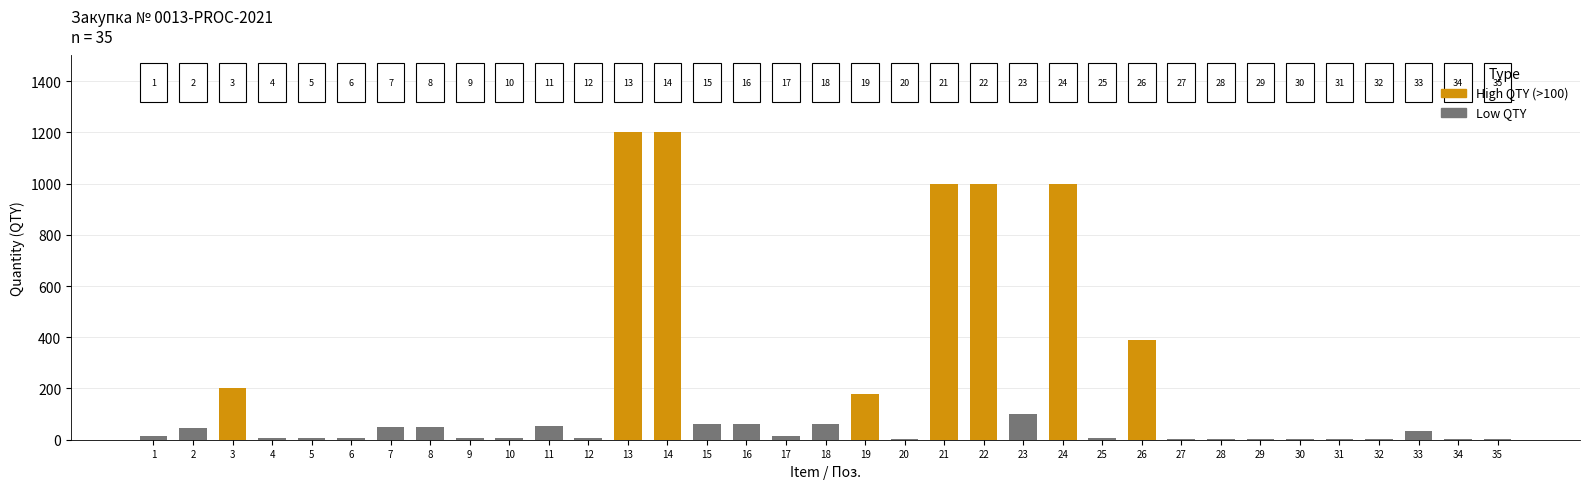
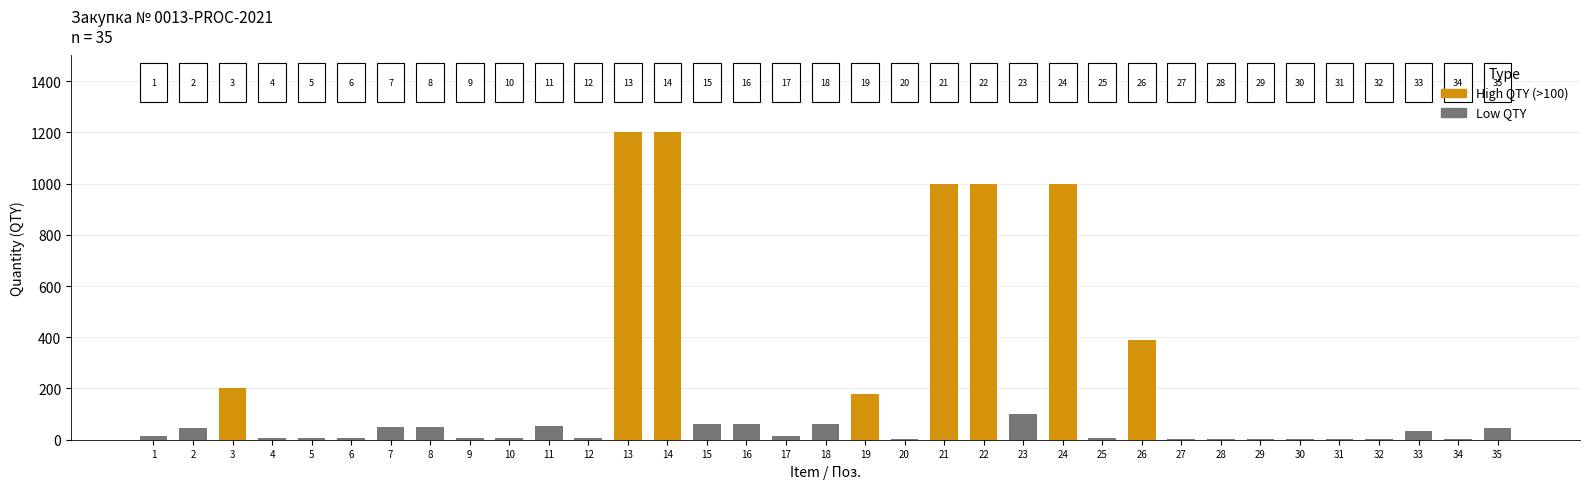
  {
    "1": 20,
    "2": 50,
    "3": 200,
    "7": 50,
    "8": 50,
    "11": 60,
    "13": 1200,
    "14": 1200,
    "15": 60,
    "16": 60,
    "17": 20,
    "18": 60,
    "19": 180,
    "21": 1000,
    "22": 1000,
    "23": 100,
    "24": 1000,
    "26": 390,
    "33": 30,
-   "35": 0
+   "35": 50
  }
